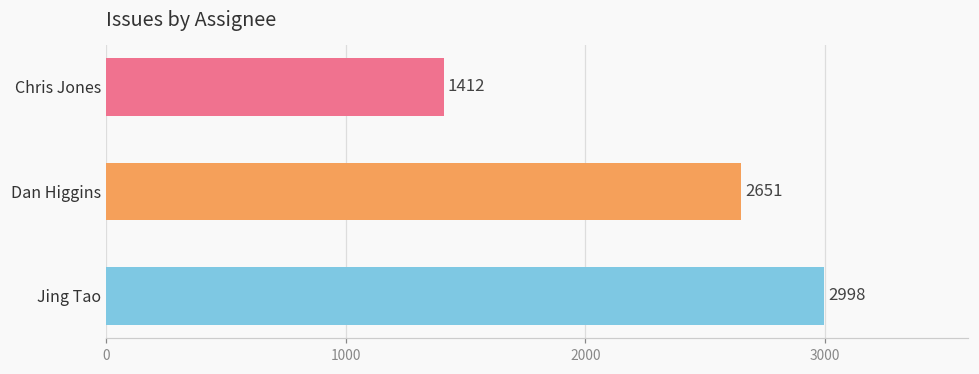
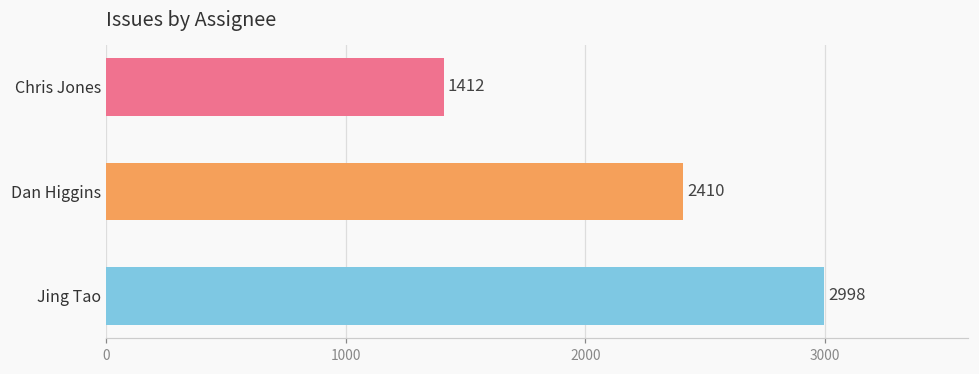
  {
    "Chris Jones": 1412,
-   "Dan Higgins": 2651,
+   "Dan Higgins": 2410,
    "Jing Tao": 2998
  }
